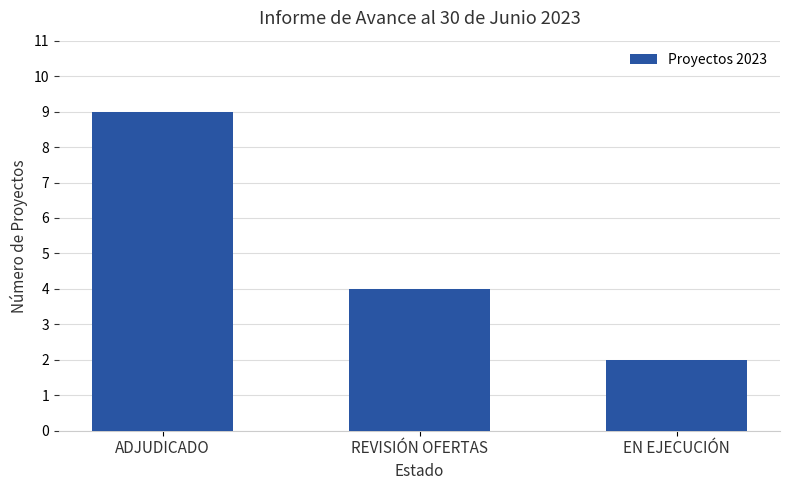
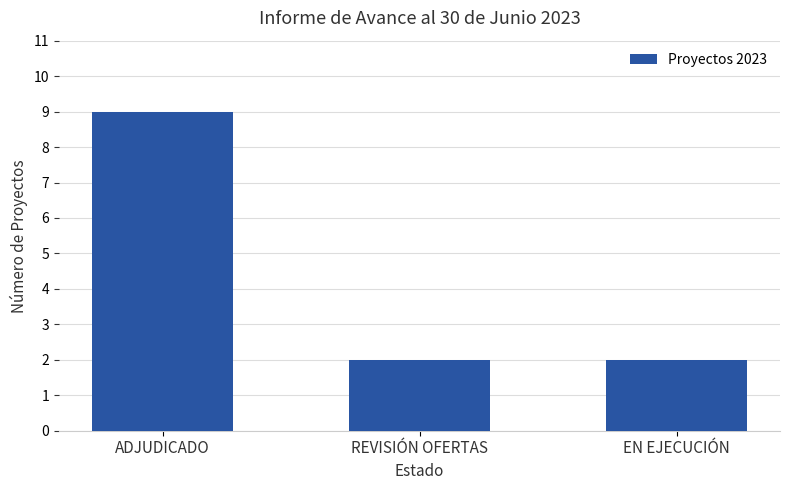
  {
    "ADJUDICADO": 9,
-   "REVISIÓN OFERTAS": 4,
+   "REVISIÓN OFERTAS": 2,
    "EN EJECUCIÓN": 2
  }
